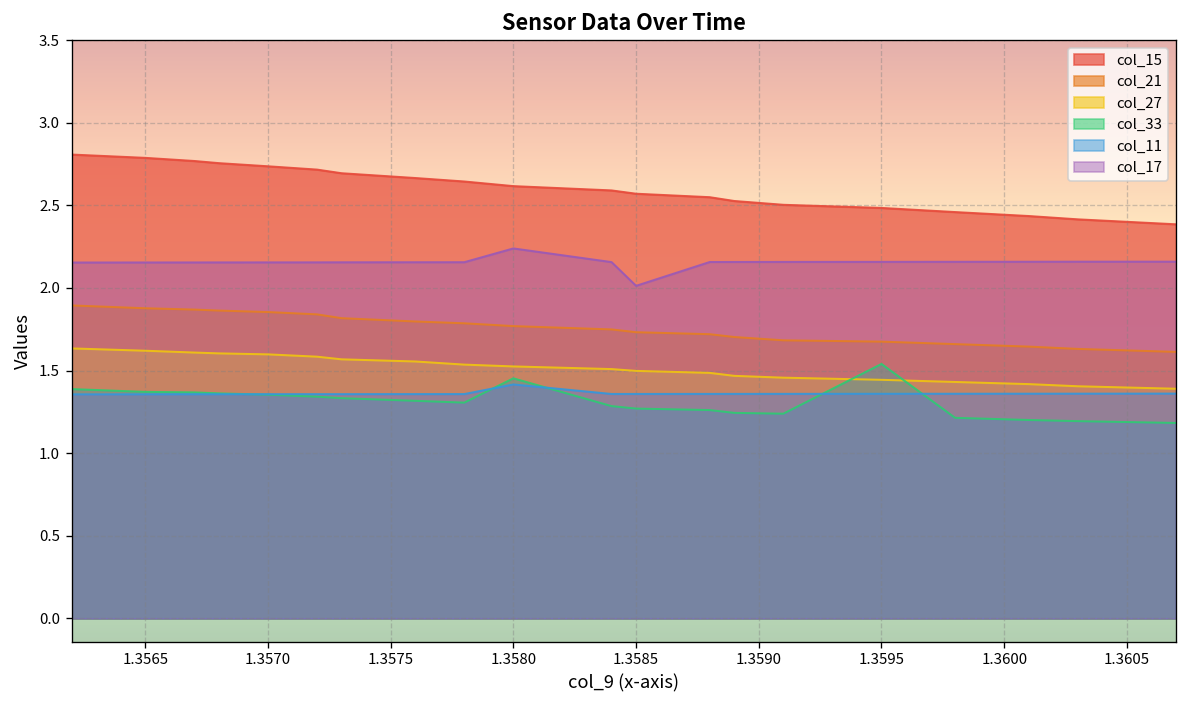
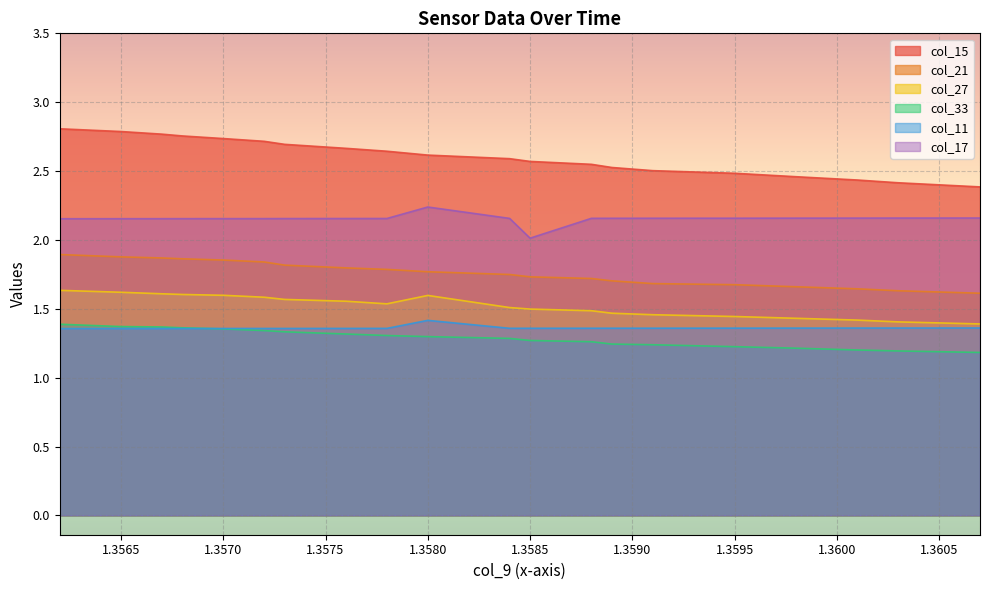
  {
    "col_27": {
      "1.3565": 1.62,
      "1.3570": 1.60,
-     "1.3580": 1.53,
+     "1.3580": 1.60,
      "1.3585": 1.50,
      "1.3595": 1.44
    },
    "col_33": {
-     "1.3580": 1.45,
+     "1.3580": 1.30,
      "1.3585": 1.27,
-     "1.3595": 1.54
+     "1.3595": 1.23
    },
    "col_11": {
      "1.3580": 1.42,
      "1.3585": 1.36,
      "1.3595": 1.36
    },
    "col_17": {
      "1.3565": 2.15,
      "1.3570": 2.15,
      "1.3580": 2.24,
      "1.3585": 2.01,
      "1.3595": 2.16
    }
  }
